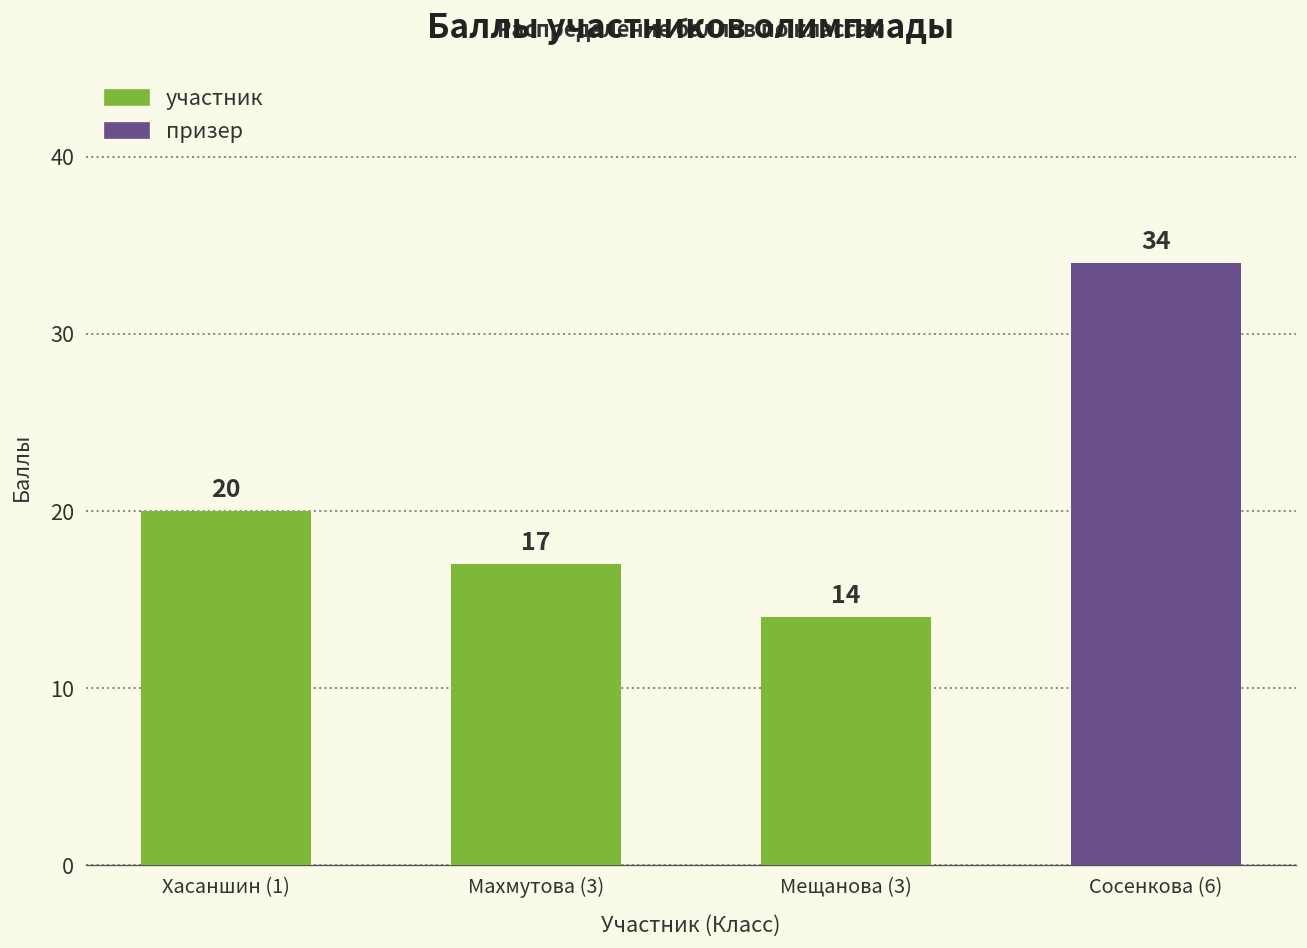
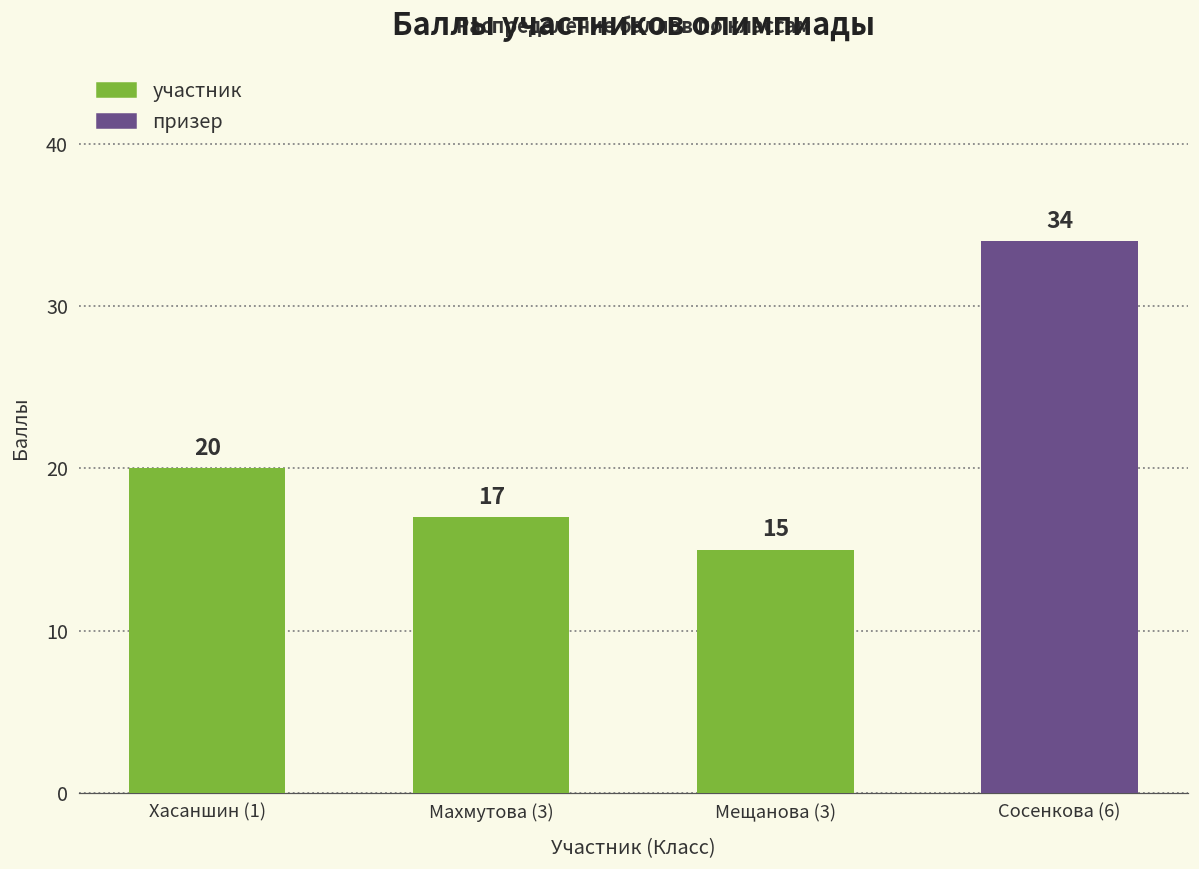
  {
    "Хасаншин (1)": 20,
    "Махмутова (3)": 17,
-   "Мещанова (3)": 14,
+   "Мещанова (3)": 15,
    "Сосенкова (6)": 34
  }
